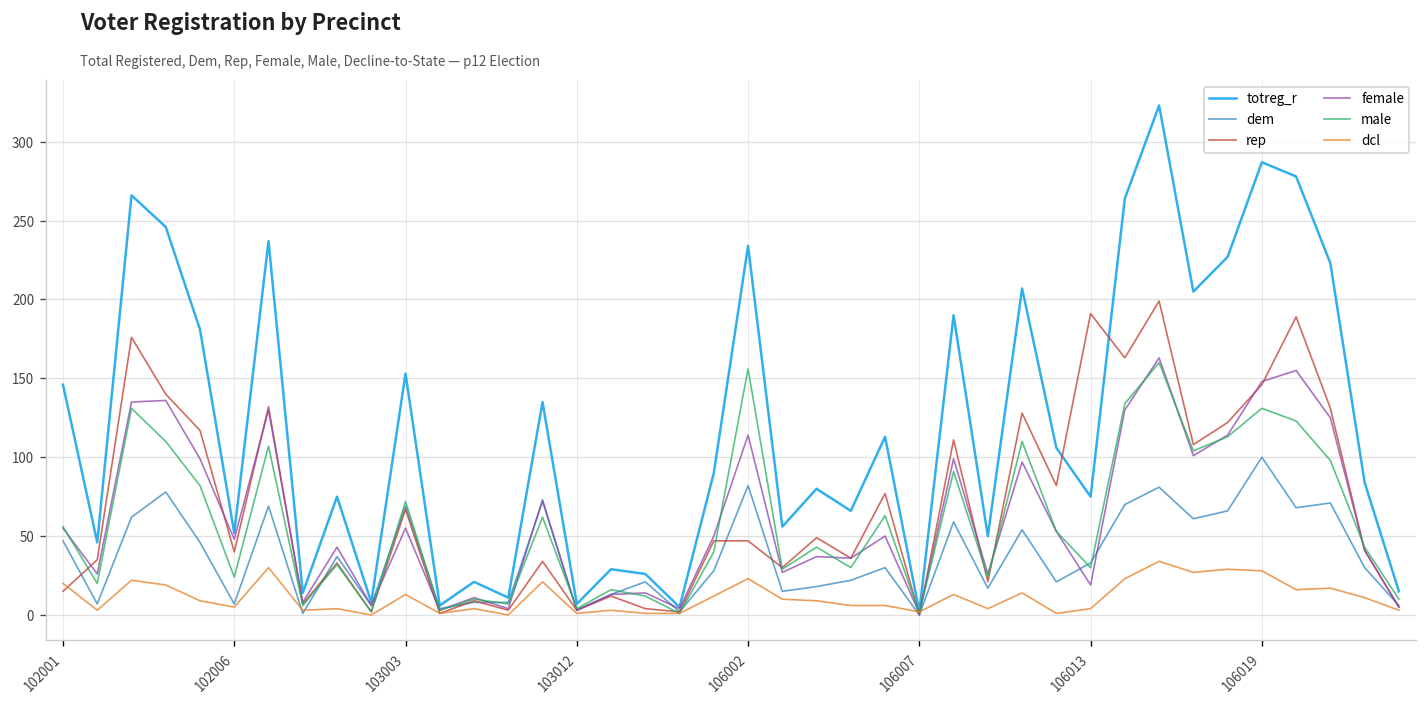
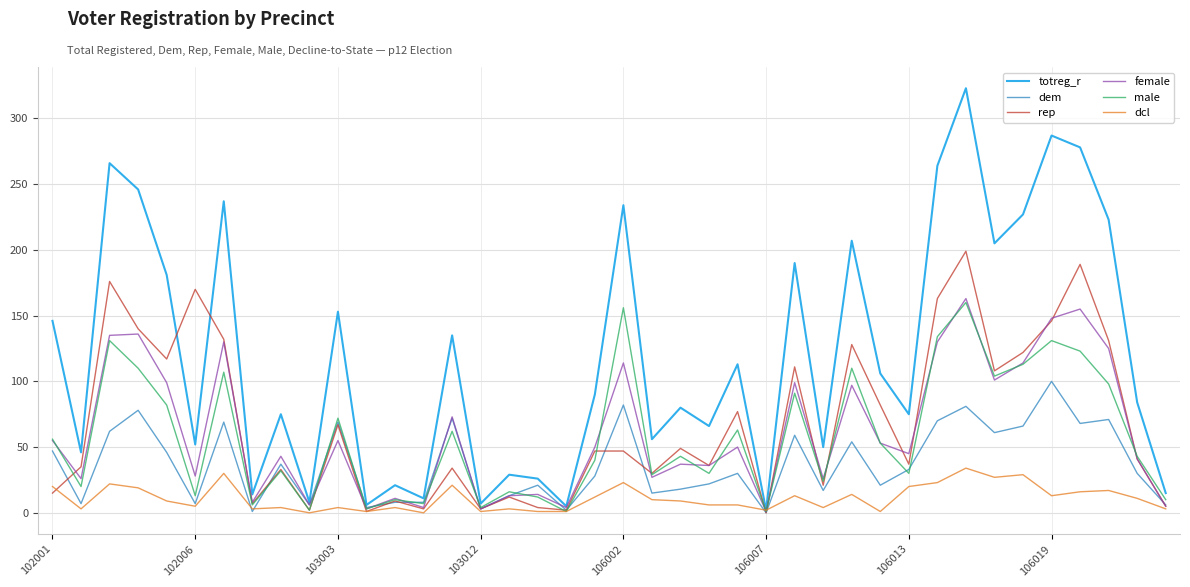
  {
    "rep": {
      "102001": 15,
-     "102006": 40,
+     "102006": 170,
      "103003": 67,
      "106002": 47,
-     "106013": 191,
+     "106013": 37,
      "106019": 146
    },
    "female": {
-     "102006": 48,
+     "102006": 28,
      "103003": 55,
      "106002": 114,
-     "106013": 19,
+     "106013": 45,
      "106019": 148
    },
    "male": {
-     "102006": 24,
+     "102006": 13,
      "103003": 72,
      "106002": 156,
      "106013": 30,
      "106019": 131
    },
    "dcl": {
      "102001": 20,
      "102006": 5,
-     "103003": 13,
+     "103003": 4,
      "103012": 1,
      "106002": 23,
-     "106013": 4,
-     "106019": 28
+     "106013": 20,
+     "106019": 13
    }
  }
